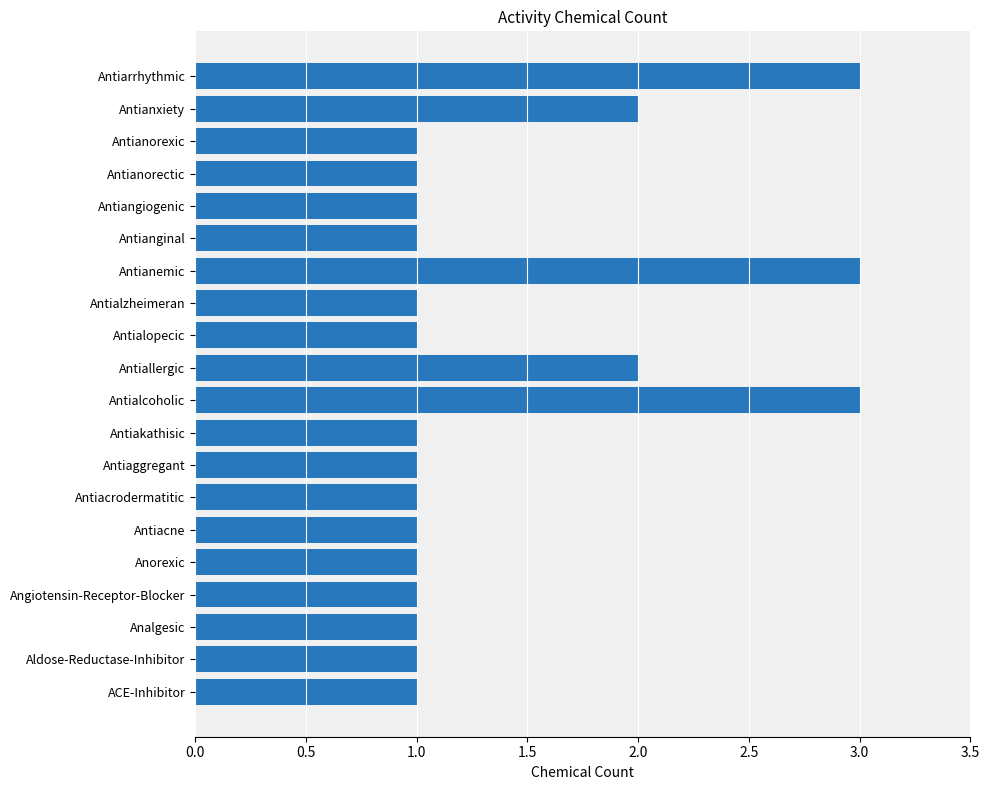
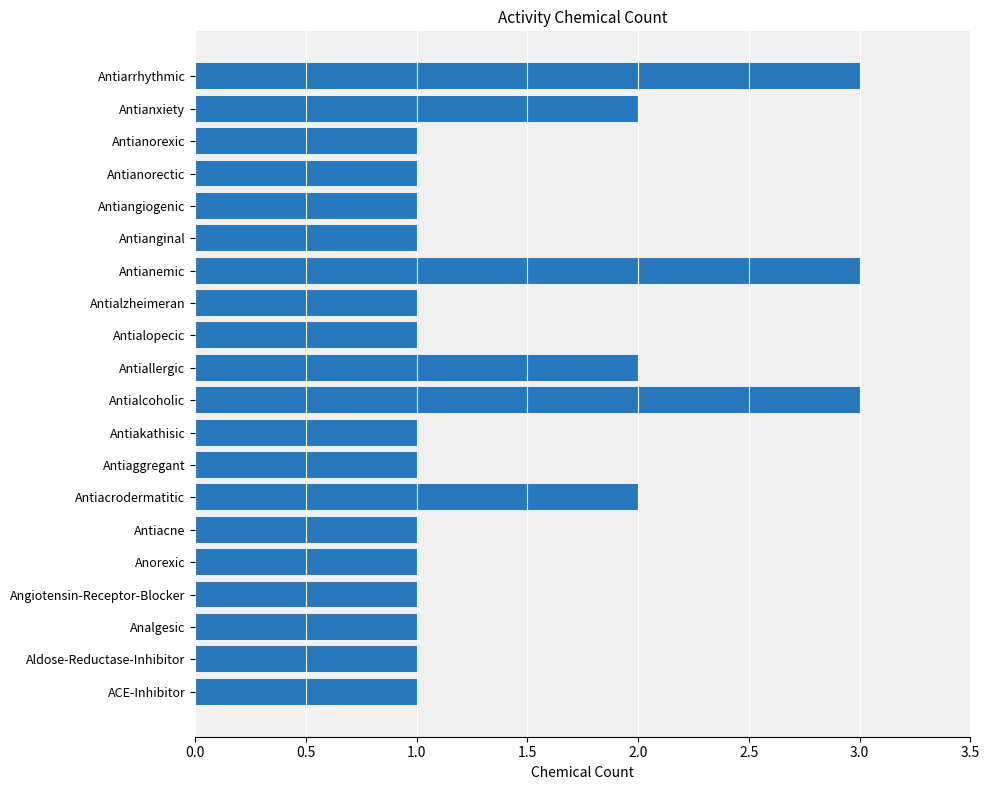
  {
    "Antiarrhythmic": 3,
    "Antianxiety": 2,
    "Antianorexic": 1,
    "Antianorectic": 1,
    "Antiangiogenic": 1,
    "Antianginal": 1,
    "Antianemic": 3,
    "Antialzheimeran": 1,
    "Antialopecic": 1,
    "Antiallergic": 2,
    "Antialcoholic": 3,
    "Antiakathisic": 1,
    "Antiaggregant": 1,
-   "Antiacrodermatitic": 1,
+   "Antiacrodermatitic": 2,
    "Antiacne": 1,
    "Anorexic": 1,
    "Angiotensin-Receptor-Blocker": 1,
    "Analgesic": 1,
    "Aldose-Reductase-Inhibitor": 1,
    "ACE-Inhibitor": 1
  }
